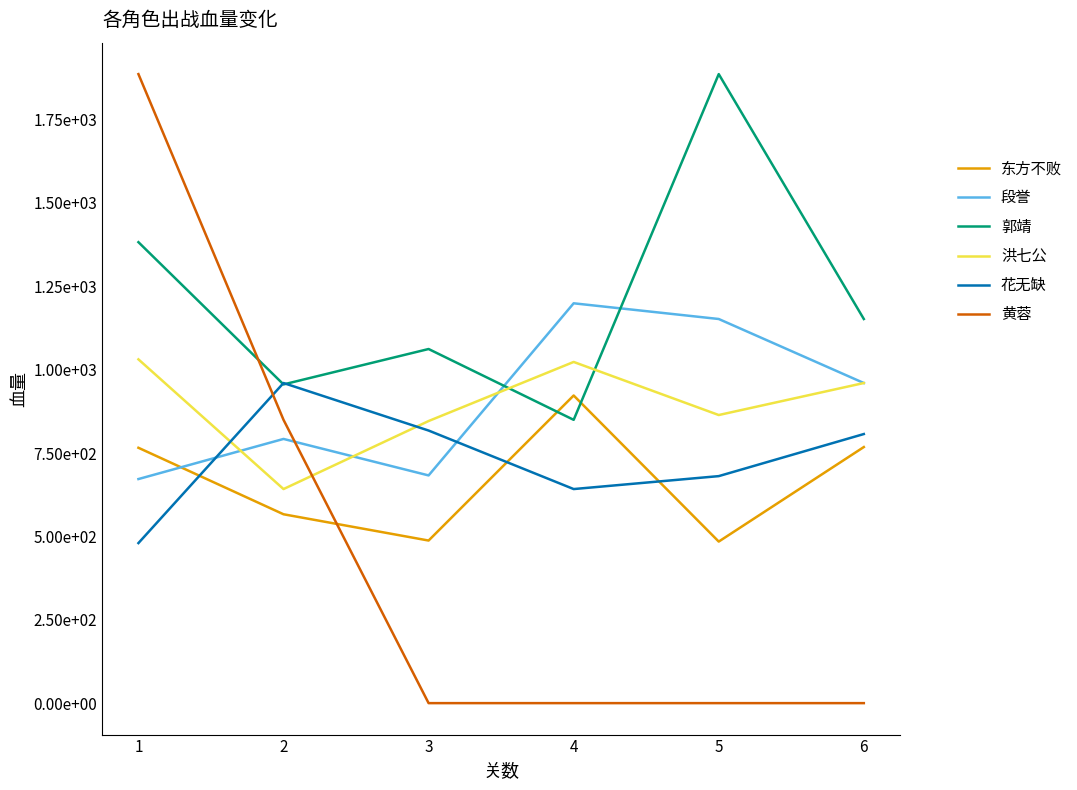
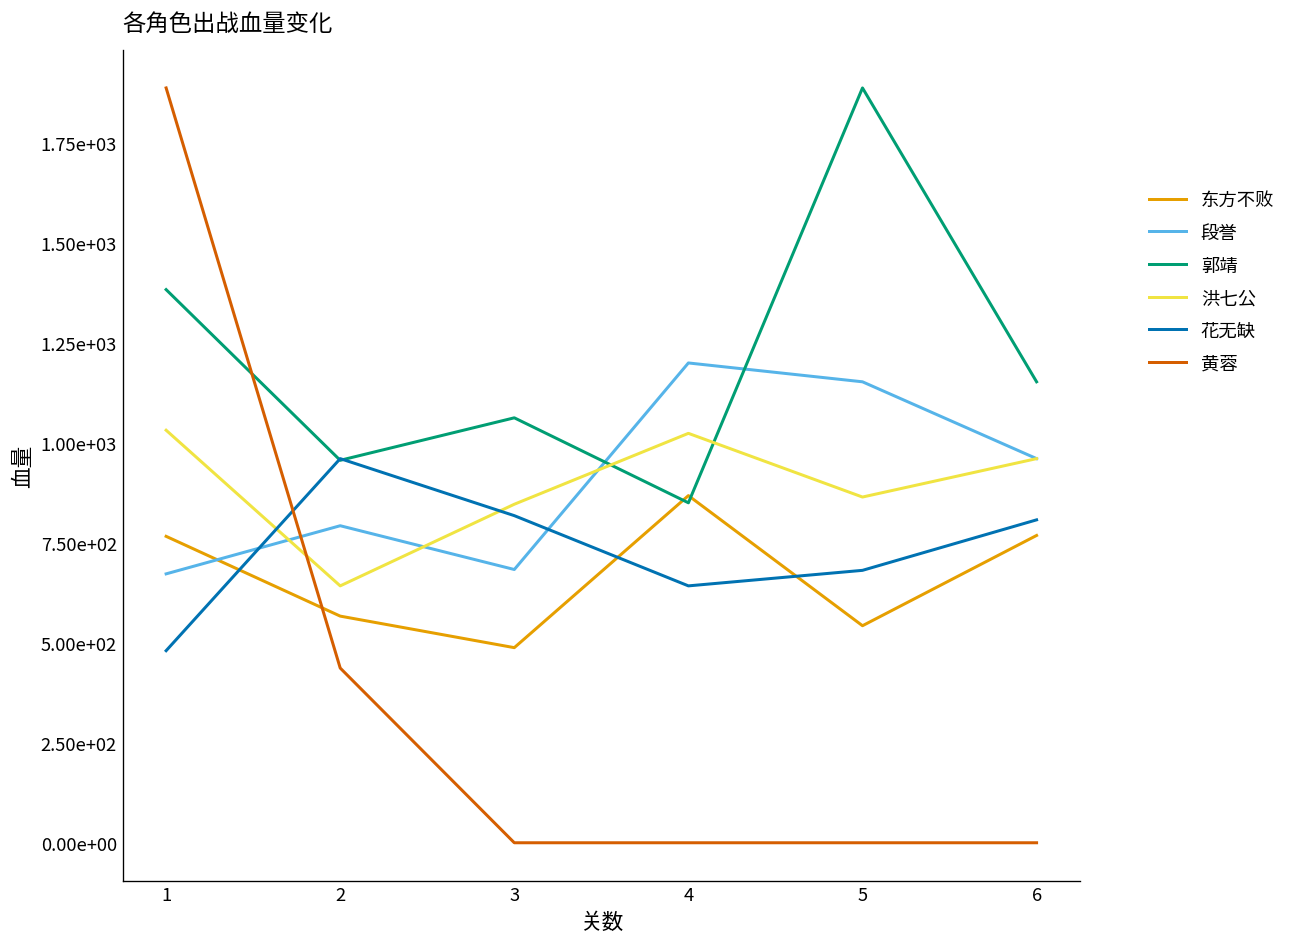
  {
    "东方不败": {
      "1": 770,
      "2": 570,
      "3": 490,
-     "4": 920,
-     "5": 480,
+     "4": 870,
+     "5": 540,
      "6": 770
    },
    "段誉": {
      "1": 670,
      "2": 790,
      "3": 680,
      "4": 1200,
      "5": 1150
    },
    "郭靖": {
      "1": 1380,
      "3": 1060,
      "4": 850,
      "5": 1890,
      "6": 1150
    },
    "洪七公": {
      "1": 1030,
      "2": 640,
      "3": 850,
      "4": 1020,
      "5": 860
    },
    "花无缺": {
      "1": 480,
      "3": 820,
      "4": 640,
      "5": 680,
      "6": 810
    },
    "黄蓉": {
      "1": 1890,
-     "2": 850,
+     "2": 440,
      "3": 0,
      "4": 0,
      "5": 0,
      "6": 0
    }
  }
